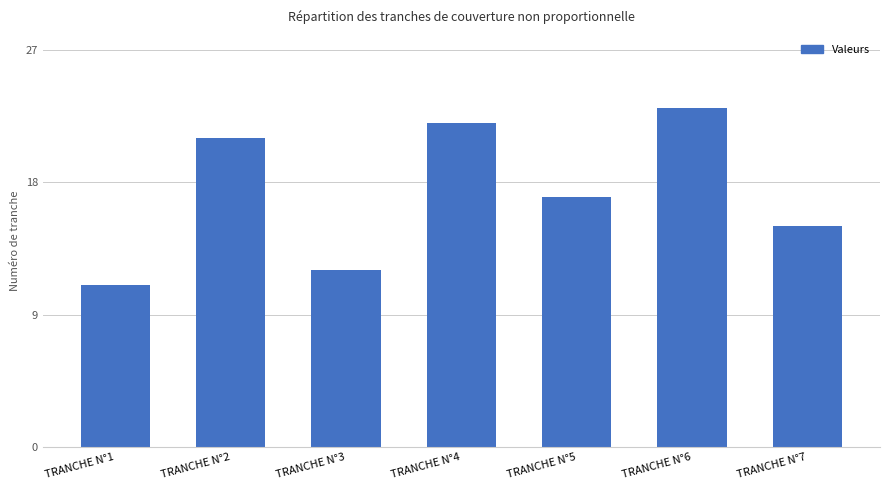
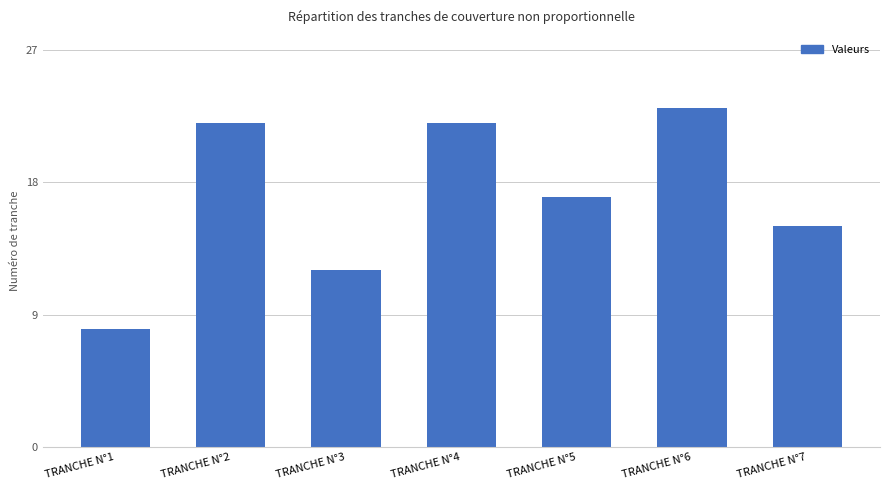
  {
-   "TRANCHE N°1": 11,
-   "TRANCHE N°2": 21,
+   "TRANCHE N°1": 8,
+   "TRANCHE N°2": 22,
    "TRANCHE N°3": 12,
    "TRANCHE N°4": 22,
    "TRANCHE N°5": 17,
    "TRANCHE N°6": 23,
    "TRANCHE N°7": 15
  }
